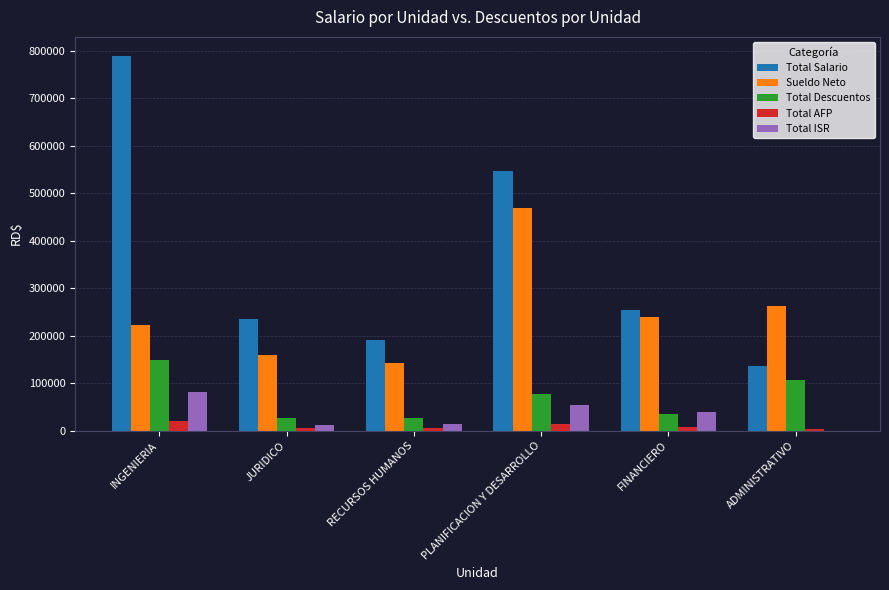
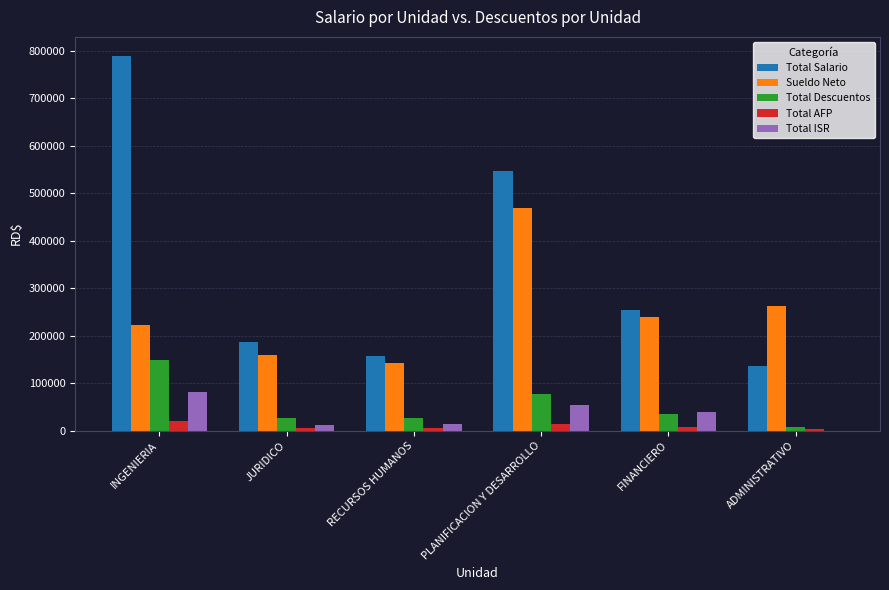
  {
    "Total Salario": {
      "INGENIERIA": 790000,
-     "JURIDICO": 230000,
-     "RECURSOS HUMANOS": 190000,
+     "JURIDICO": 190000,
+     "RECURSOS HUMANOS": 160000,
      "PLANIFICACION Y DESARROLLO": 550000,
      "FINANCIERO": 260000,
      "ADMINISTRATIVO": 140000
    },
    "Sueldo Neto": {
      "INGENIERIA": 220000,
      "JURIDICO": 160000,
      "RECURSOS HUMANOS": 140000,
      "PLANIFICACION Y DESARROLLO": 470000,
      "FINANCIERO": 240000,
      "ADMINISTRATIVO": 260000
    },
    "Total Descuentos": {
      "INGENIERIA": 150000,
      "JURIDICO": 30000,
      "RECURSOS HUMANOS": 30000,
      "PLANIFICACION Y DESARROLLO": 80000,
      "FINANCIERO": 40000,
-     "ADMINISTRATIVO": 110000
+     "ADMINISTRATIVO": 10000
    },
    "Total AFP": {
      "INGENIERIA": 20000,
      "JURIDICO": 10000,
      "RECURSOS HUMANOS": 10000,
      "PLANIFICACION Y DESARROLLO": 10000,
      "FINANCIERO": 10000
    },
    "Total ISR": {
      "INGENIERIA": 80000,
      "JURIDICO": 10000,
      "RECURSOS HUMANOS": 10000,
      "PLANIFICACION Y DESARROLLO": 50000,
      "FINANCIERO": 40000,
      "ADMINISTRATIVO": 0
    }
  }
